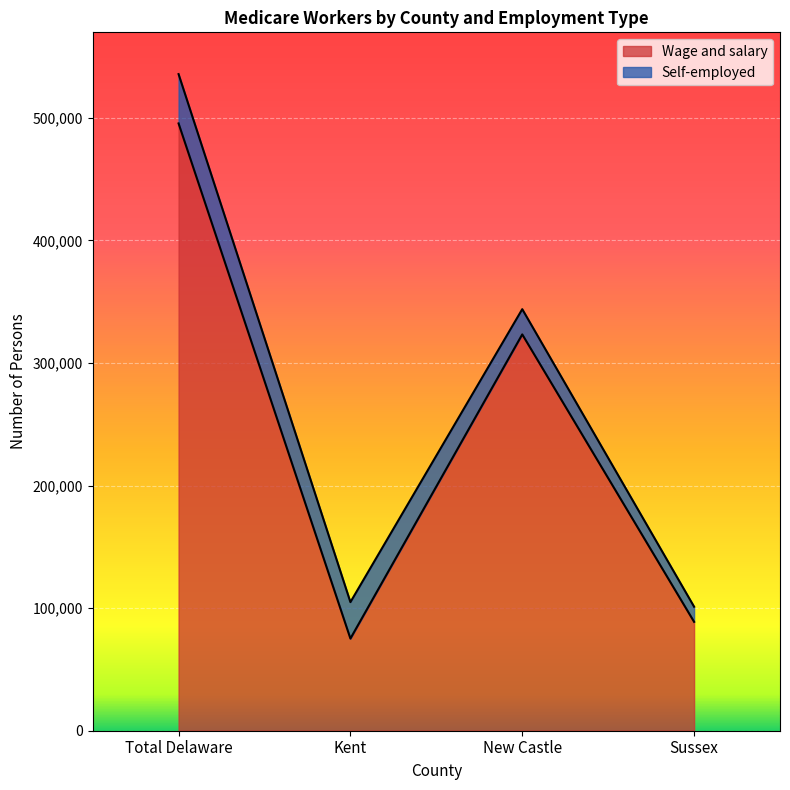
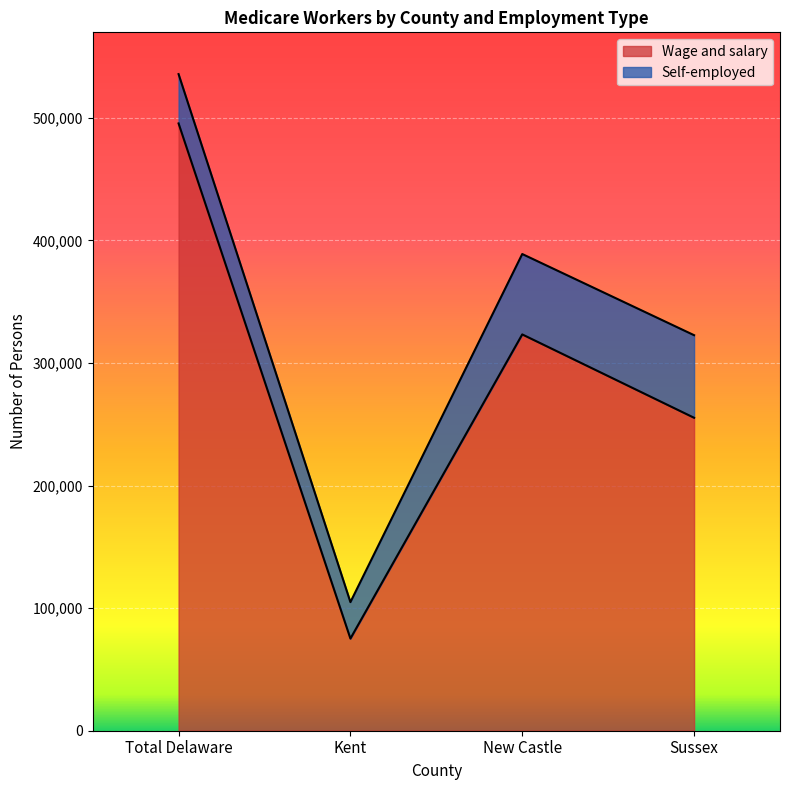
  {
    "Wage and salary": {
      "Total Delaware": "495,000",
      "Kent": "75,000",
      "New Castle": "323,000",
-     "Sussex": "89,000"
+     "Sussex": "255,000"
    },
    "Self-employed": {
      "Total Delaware": "40,000",
      "Kent": "30,000",
-     "New Castle": "21,000",
-     "Sussex": "12,000"
+     "New Castle": "66,000",
+     "Sussex": "67,000"
    }
  }
